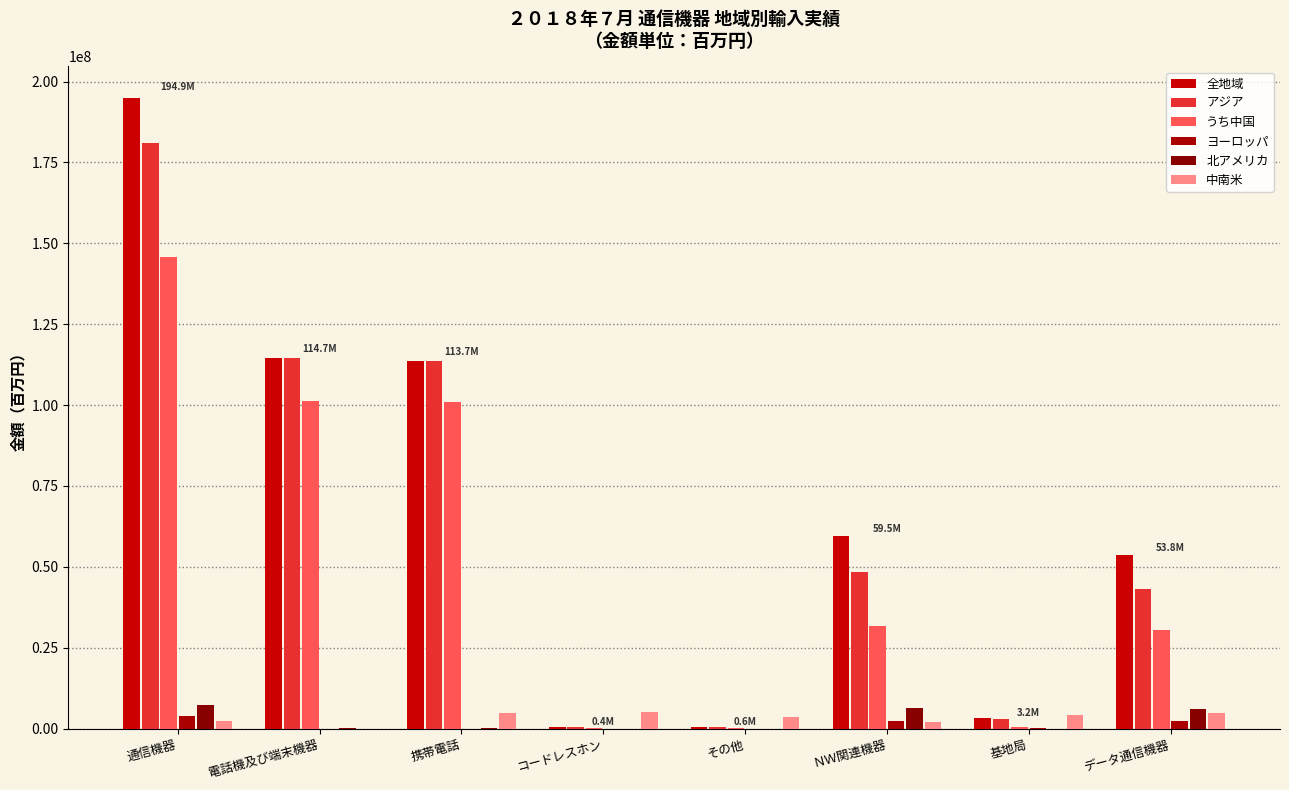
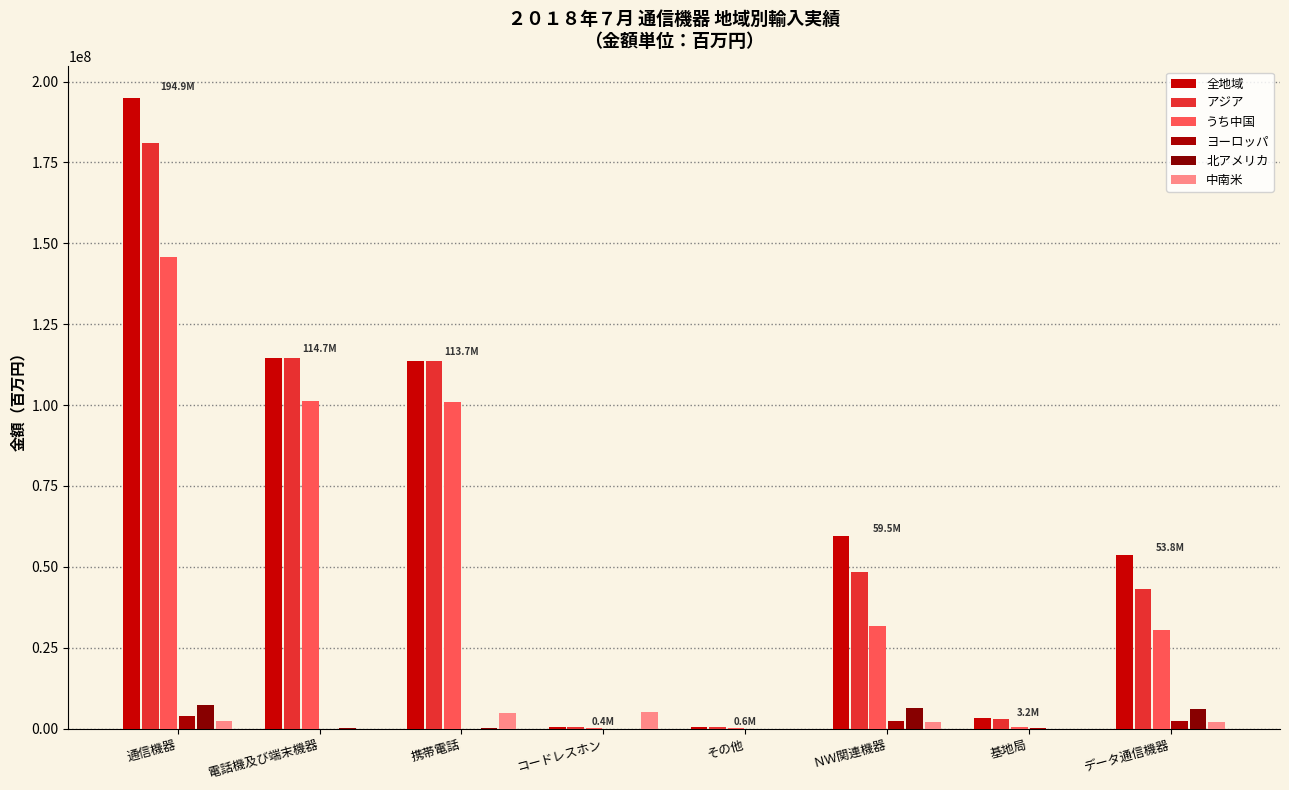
  {
    "中南米": {
      "通信機器": 2000000,
      "携帯電話": 5000000,
      "コードレスホン": 5000000,
-     "その他": 4000000,
+     "その他": 0,
      "ＮＷ関連機器": 2000000,
-     "基地局": 4000000,
-     "データ通信機器": 5000000
+     "基地局": 0,
+     "データ通信機器": 2000000
    }
  }
